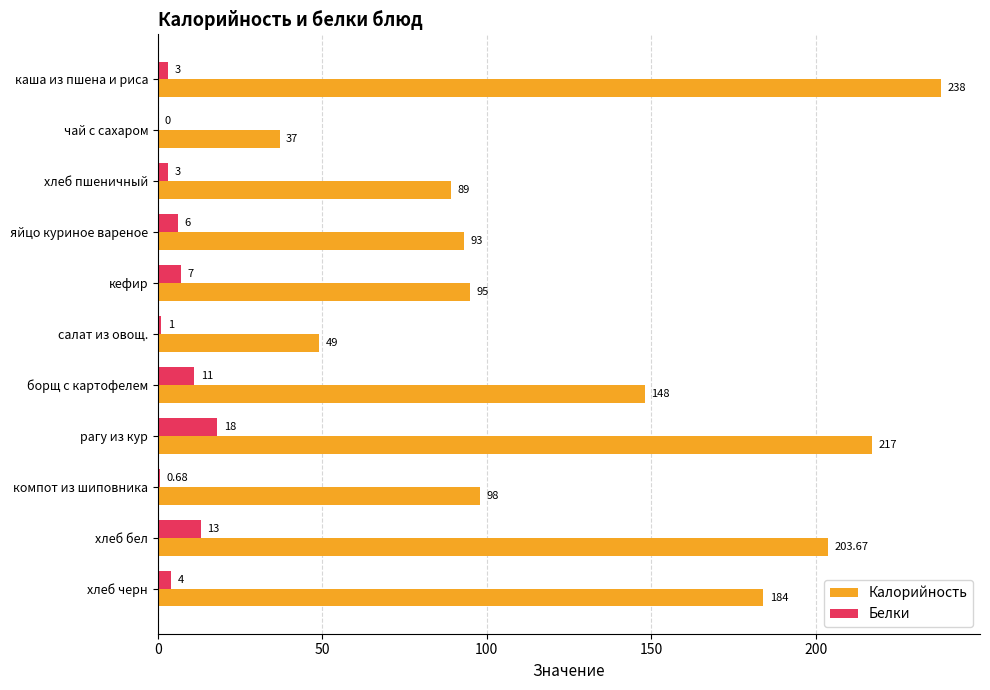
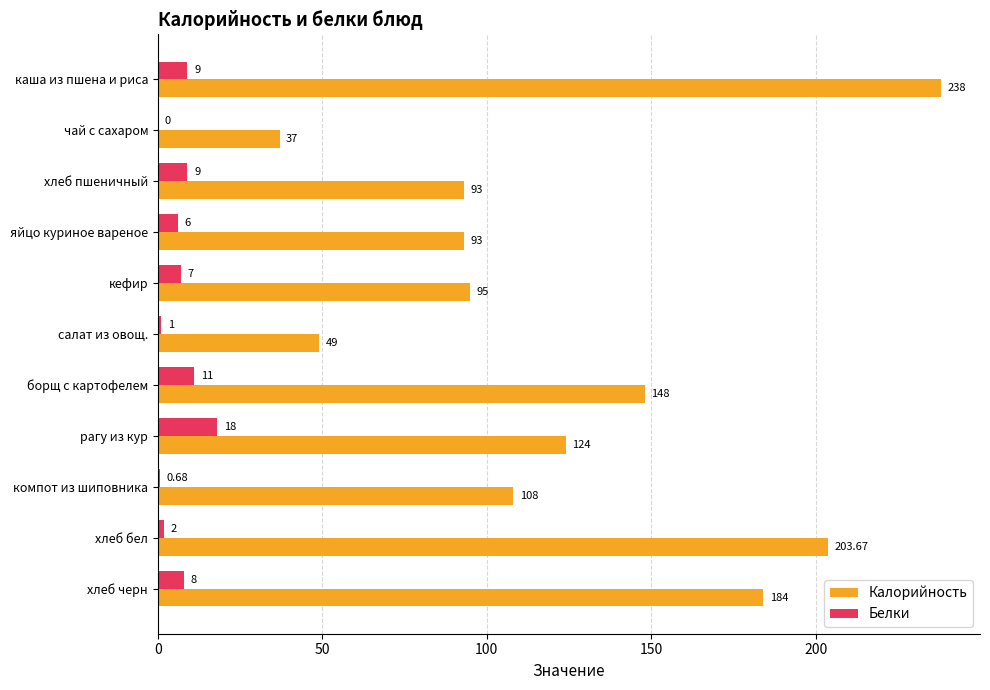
  {
    "Калорийность": {
      "каша из пшена и риса": 238,
      "чай с сахаром": 37,
-     "хлеб пшеничный": 89,
+     "хлеб пшеничный": 93,
      "яйцо куриное вареное": 93,
      "кефир": 95,
      "салат из овощ.": 49,
      "борщ с картофелем": 148,
-     "рагу из кур": 217,
-     "компот из шиповника": 98,
+     "рагу из кур": 124,
+     "компот из шиповника": 108,
      "хлеб бел": 203.67,
      "хлеб черн": 184
    },
    "Белки": {
-     "каша из пшена и риса": 3,
+     "каша из пшена и риса": 9,
      "чай с сахаром": 0,
-     "хлеб пшеничный": 3,
+     "хлеб пшеничный": 9,
      "яйцо куриное вареное": 6,
      "кефир": 7,
      "салат из овощ.": 1,
      "борщ с картофелем": 11,
      "рагу из кур": 18,
      "компот из шиповника": 0.68,
-     "хлеб бел": 13,
-     "хлеб черн": 4
+     "хлеб бел": 2,
+     "хлеб черн": 8
    }
  }
